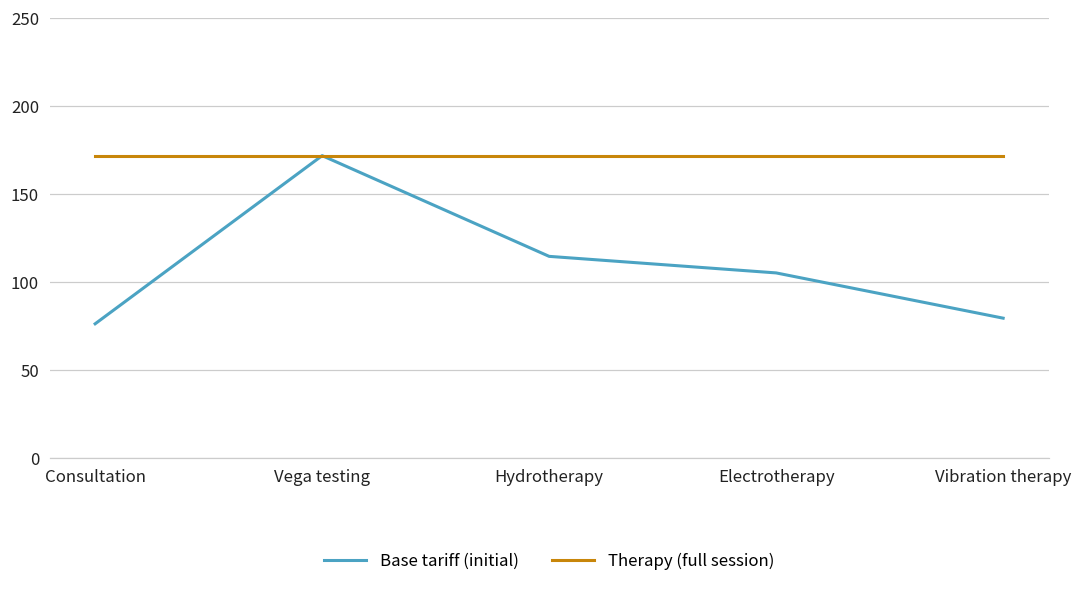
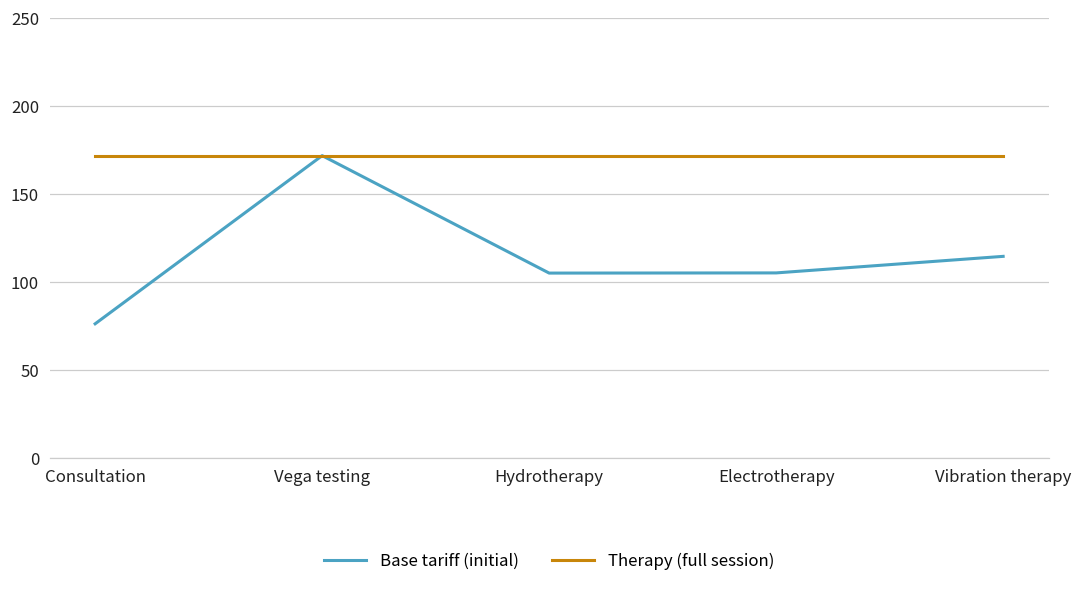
  {
    "Base tariff (initial)": {
      "Consultation": 76,
-     "Hydrotherapy": 115,
+     "Hydrotherapy": 105,
      "Electrotherapy": 105,
-     "Vibration therapy": 79
+     "Vibration therapy": 115
    },
    "Therapy (full session)": {
      "Consultation": 172,
      "Hydrotherapy": 172,
      "Electrotherapy": 172,
      "Vibration therapy": 172
    }
  }
